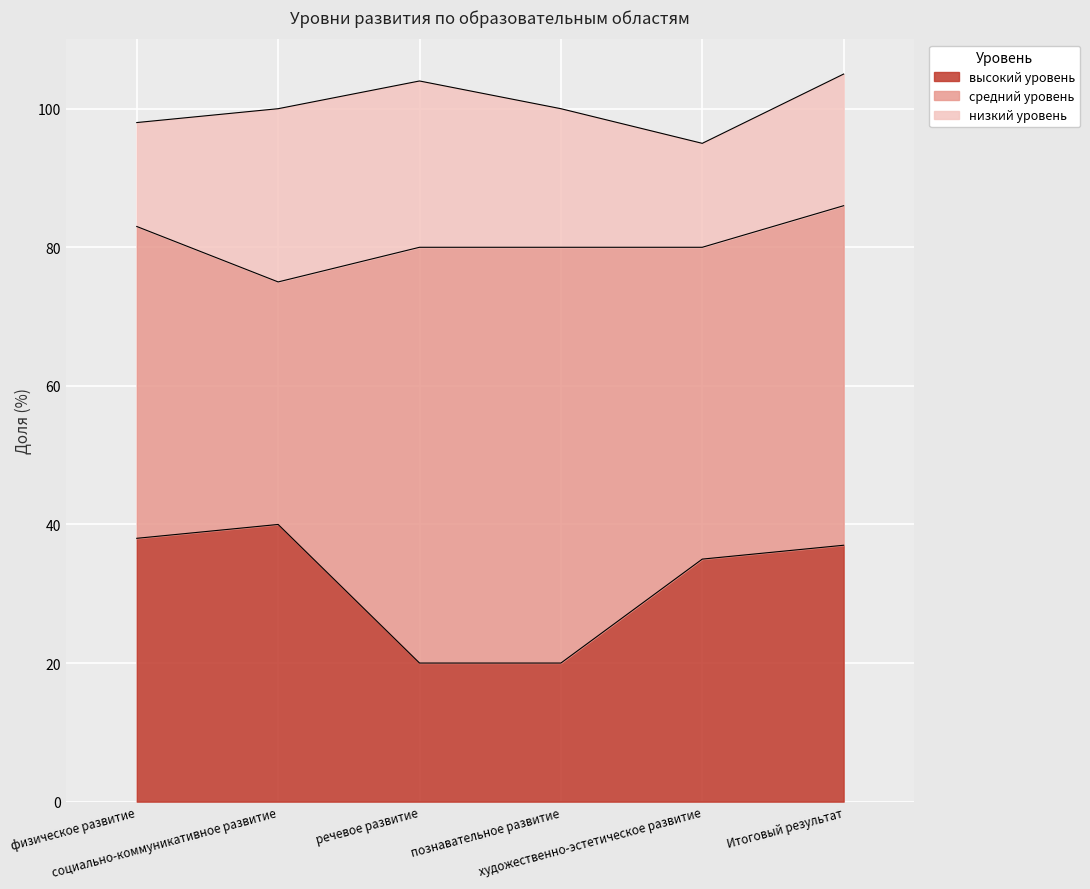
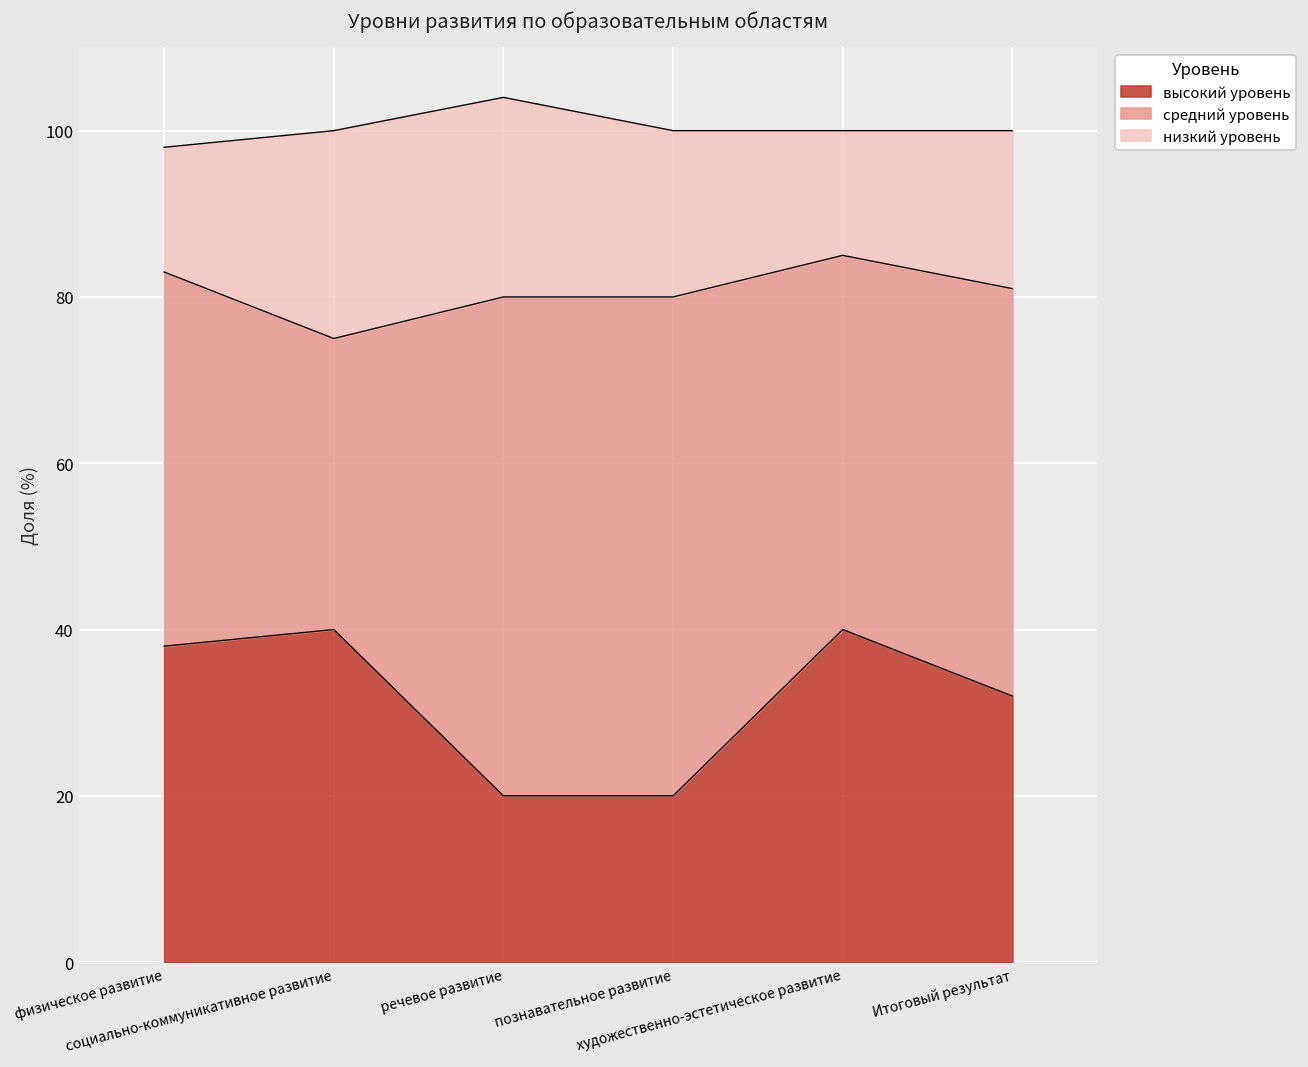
  {
    "высокий уровень": {
      "физическое развитие": 38,
      "социально-коммуникативное развитие": 40,
      "речевое развитие": 20,
      "познавательное развитие": 20,
-     "художественно-эстетическое развитие": 35,
-     "Итоговый результат": 37
+     "художественно-эстетическое развитие": 40,
+     "Итоговый результат": 32
    },
    "средний уровень": {
      "физическое развитие": 45,
      "социально-коммуникативное развитие": 35,
      "речевое развитие": 60,
      "познавательное развитие": 60,
      "художественно-эстетическое развитие": 45,
      "Итоговый результат": 49
    },
    "низкий уровень": {
      "физическое развитие": 15,
      "социально-коммуникативное развитие": 25,
      "речевое развитие": 24,
      "познавательное развитие": 20,
      "художественно-эстетическое развитие": 15,
      "Итоговый результат": 19
    }
  }
